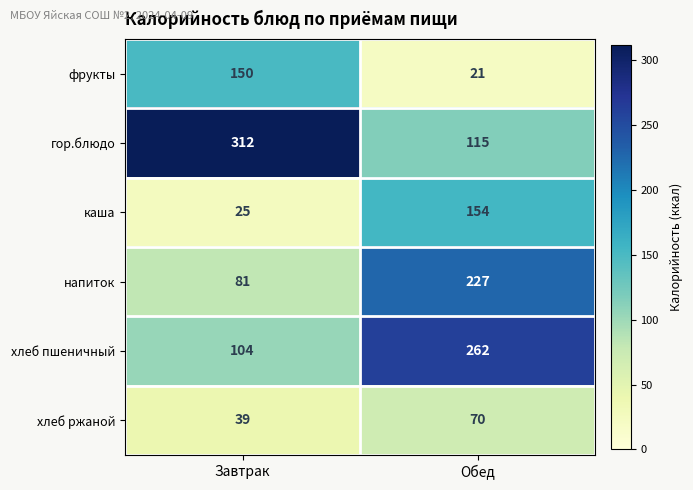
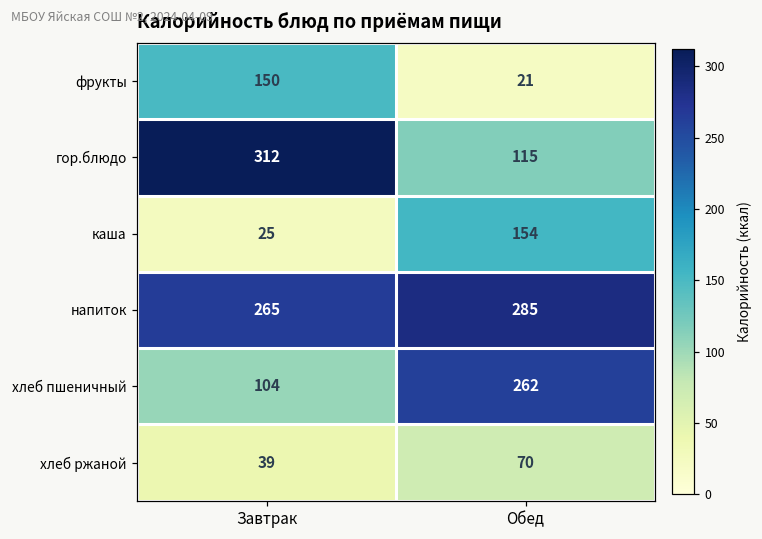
  {
    "фрукты": {
      "Завтрак": 150,
      "Обед": 21
    },
    "гор.блюдо": {
      "Завтрак": 312,
      "Обед": 115
    },
    "каша": {
      "Завтрак": 25,
      "Обед": 154
    },
    "напиток": {
-     "Завтрак": 81,
-     "Обед": 227
+     "Завтрак": 265,
+     "Обед": 285
    },
    "хлеб пшеничный": {
      "Завтрак": 104,
      "Обед": 262
    },
    "хлеб ржаной": {
      "Завтрак": 39,
      "Обед": 70
    }
  }
